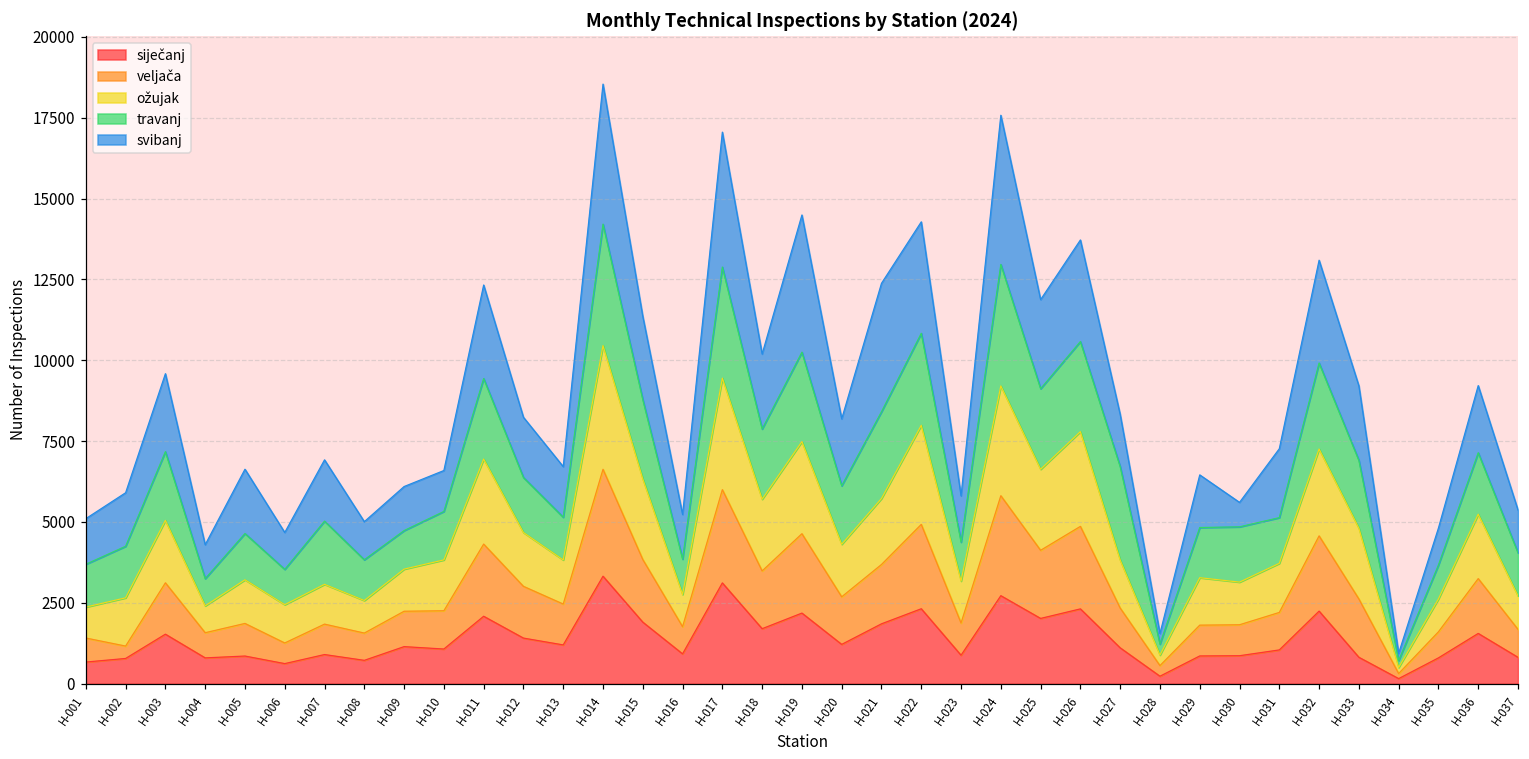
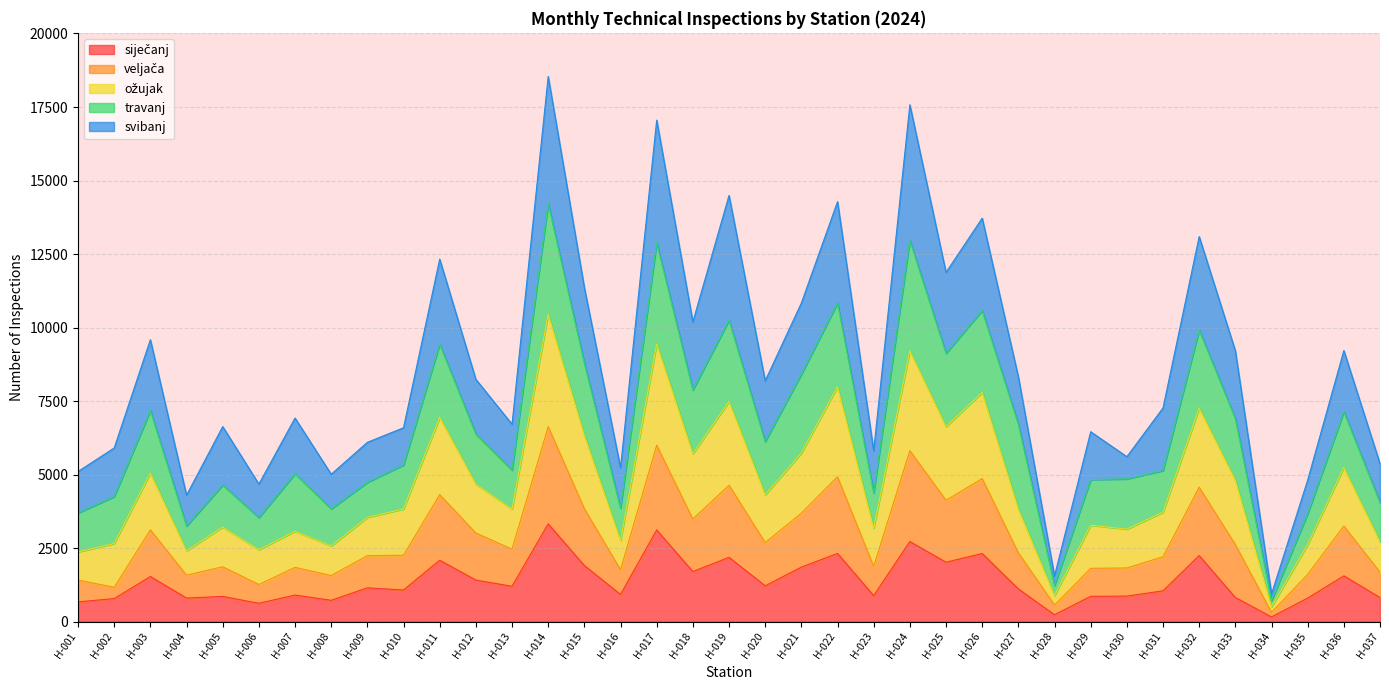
  {
    "siječanj": {
      "H-001": 700,
      "H-002": 800,
      "H-003": 1500,
      "H-004": 800,
      "H-005": 900,
      "H-006": 600,
      "H-007": 900,
      "H-008": 700,
      "H-009": 1100,
      "H-010": 1100,
      "H-011": 2100,
      "H-012": 1400,
      "H-013": 1200,
      "H-014": 3300,
      "H-015": 1900,
      "H-016": 900,
      "H-017": 3100,
      "H-018": 1700,
      "H-019": 2200,
      "H-020": 1200,
      "H-021": 1900,
      "H-022": 2300,
      "H-023": 900,
      "H-024": 2700,
      "H-025": 2000,
      "H-026": 2300,
      "H-027": 1100,
      "H-028": 200,
      "H-029": 900,
      "H-030": 900,
      "H-031": 1000,
      "H-032": 2200,
      "H-033": 800,
      "H-034": 200,
      "H-035": 800,
      "H-036": 1600,
      "H-037": 800
    },
    "veljača": {
      "H-001": 700,
      "H-002": 400,
      "H-003": 1600,
      "H-004": 800,
      "H-005": 1000,
      "H-006": 600,
      "H-007": 900,
      "H-008": 800,
      "H-009": 1100,
      "H-010": 1200,
      "H-011": 2200,
      "H-012": 1600,
      "H-013": 1300,
      "H-014": 3300,
      "H-015": 1900,
      "H-016": 800,
      "H-017": 2900,
      "H-018": 1800,
      "H-019": 2500,
      "H-020": 1500,
      "H-021": 1800,
      "H-022": 2600,
      "H-023": 1000,
      "H-024": 3100,
      "H-025": 2100,
      "H-026": 2600,
      "H-027": 1200,
      "H-028": 300,
      "H-029": 1000,
      "H-030": 1000,
      "H-031": 1200,
      "H-032": 2300,
      "H-033": 1800,
      "H-034": 200,
      "H-035": 800,
      "H-036": 1700,
      "H-037": 900
    },
    "ožujak": {
      "H-001": 1000,
      "H-002": 1500,
      "H-003": 1900,
      "H-004": 800,
      "H-005": 1400,
      "H-006": 1200,
      "H-007": 1200,
      "H-008": 1000,
      "H-009": 1300,
      "H-010": 1600,
      "H-011": 2600,
      "H-012": 1700,
      "H-013": 1400,
      "H-014": 3800,
      "H-015": 2500,
      "H-016": 1000,
      "H-017": 3400,
      "H-018": 2200,
      "H-019": 2800,
      "H-020": 1600,
      "H-021": 2000,
      "H-022": 3100,
      "H-023": 1300,
      "H-024": 3400,
      "H-025": 2500,
      "H-026": 2900,
      "H-027": 1500,
      "H-028": 300,
      "H-029": 1500,
      "H-030": 1300,
      "H-031": 1500,
      "H-032": 2700,
      "H-033": 2200,
      "H-034": 200,
      "H-035": 1000,
      "H-036": 2000,
      "H-037": 1000
    },
    "travanj": {
      "H-001": 1300,
      "H-002": 1600,
      "H-003": 2100,
      "H-004": 800,
      "H-005": 1400,
      "H-006": 1100,
      "H-007": 2000,
      "H-008": 1300,
      "H-009": 1200,
      "H-010": 1500,
      "H-011": 2500,
      "H-012": 1700,
      "H-013": 1300,
      "H-014": 3800,
      "H-015": 2500,
      "H-016": 1100,
      "H-017": 3400,
      "H-018": 2200,
      "H-019": 2800,
      "H-020": 1800,
      "H-021": 2700,
      "H-022": 2800,
      "H-023": 1200,
      "H-024": 3800,
      "H-025": 2500,
      "H-026": 2800,
      "H-027": 2900,
      "H-028": 300,
      "H-029": 1600,
      "H-030": 1700,
      "H-031": 1400,
      "H-032": 2700,
      "H-033": 2100,
      "H-034": 200,
      "H-035": 1000,
      "H-036": 1900,
      "H-037": 1300
    },
    "svibanj": {
      "H-001": 1400,
      "H-002": 1700,
      "H-003": 2400,
      "H-004": 1000,
      "H-005": 2000,
      "H-006": 1100,
      "H-007": 1900,
      "H-008": 1200,
      "H-009": 1400,
      "H-010": 1300,
      "H-011": 2900,
      "H-012": 1900,
      "H-013": 1600,
      "H-014": 4300,
      "H-015": 2600,
      "H-016": 1400,
      "H-017": 4200,
      "H-018": 2300,
      "H-019": 4200,
      "H-020": 2100,
-     "H-021": 4000,
+     "H-021": 2400,
      "H-022": 3400,
      "H-023": 1400,
      "H-024": 4600,
      "H-025": 2800,
      "H-026": 3100,
      "H-027": 1600,
      "H-028": 300,
      "H-029": 1600,
      "H-030": 800,
      "H-031": 2100,
      "H-032": 3200,
      "H-033": 2300,
      "H-034": 200,
      "H-035": 1100,
      "H-036": 2100,
      "H-037": 1300
    }
  }
